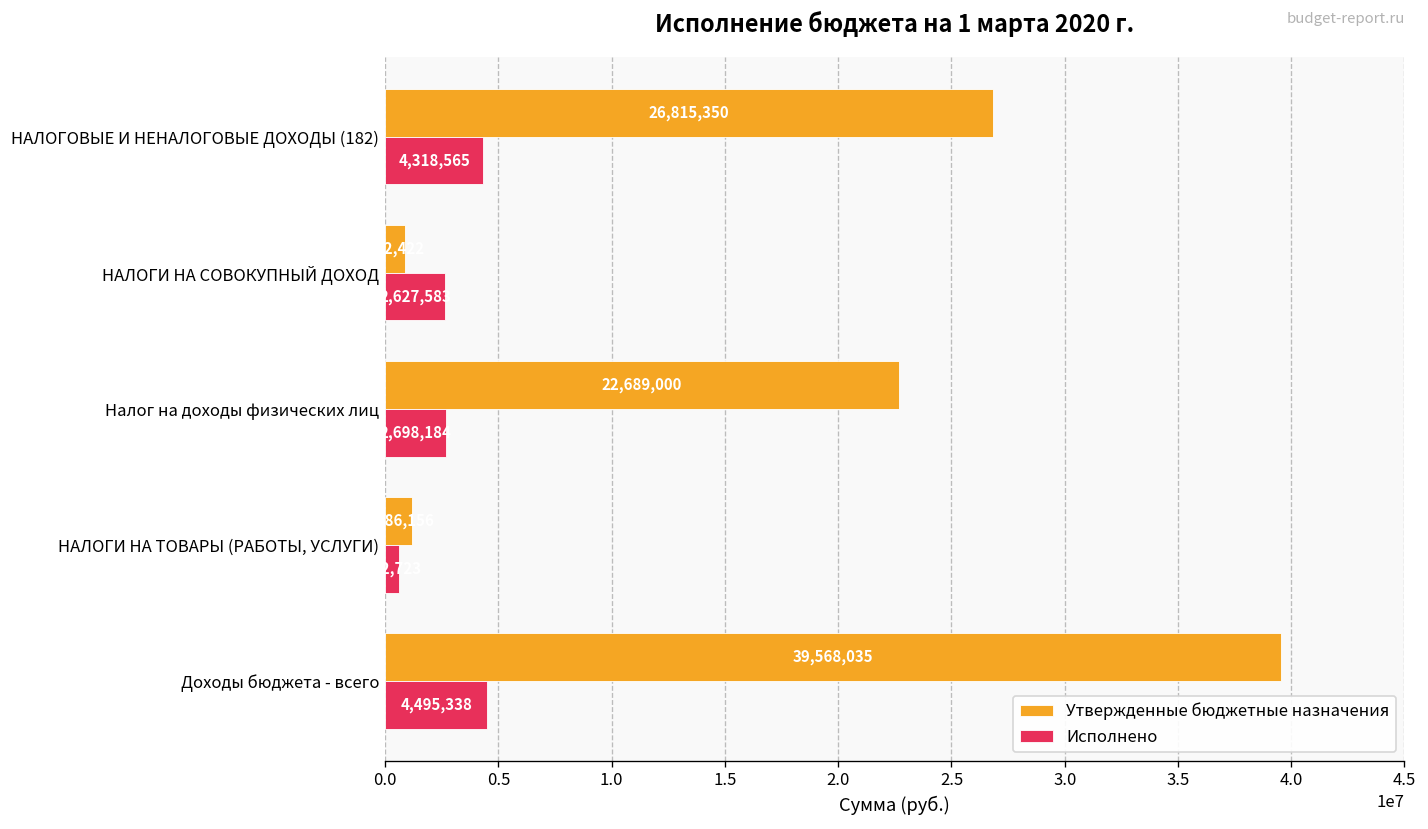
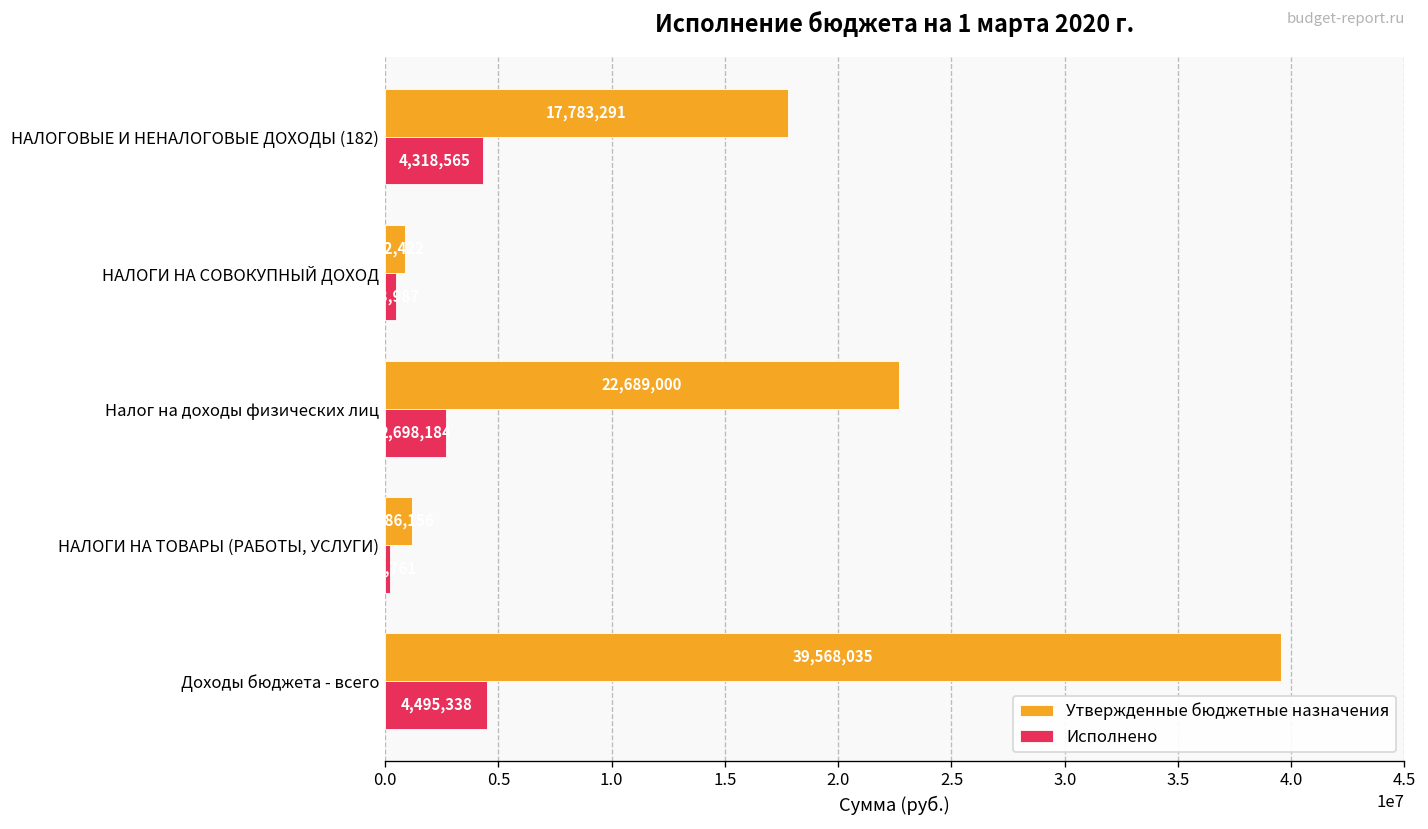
  {
    "Утвержденные бюджетные назначения": {
-     "НАЛОГОВЫЕ И НЕНАЛОГОВЫЕ ДОХОДЫ (182)": "26,815,350",
+     "НАЛОГОВЫЕ И НЕНАЛОГОВЫЕ ДОХОДЫ (182)": "17,783,291",
      "Налог на доходы физических лиц": "22,689,000",
      "Доходы бюджета - всего": "39,568,035"
    },
    "Исполнено": {
-     "НАЛОГИ НА СОВОКУПНЫЙ ДОХОД": "2600000",
-     "НАЛОГИ НА ТОВАРЫ (РАБОТЫ, УСЛУГИ)": "600000"
+     "НАЛОГИ НА СОВОКУПНЫЙ ДОХОД": "500000",
+     "НАЛОГИ НА ТОВАРЫ (РАБОТЫ, УСЛУГИ)": "200000"
    }
  }
